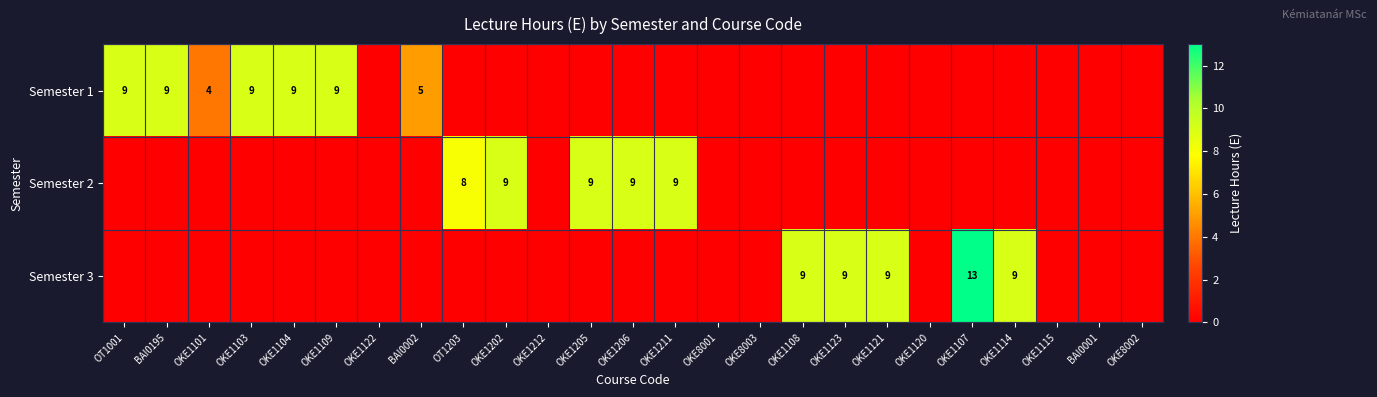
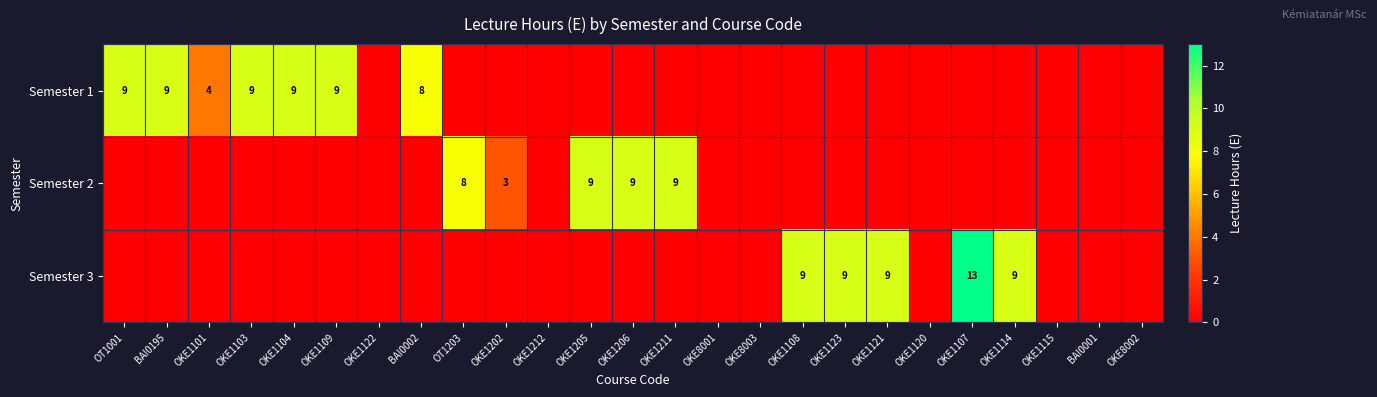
  {
    "Semester 1": {
      "OT1001": 9,
      "BAI0195": 9,
      "OKE1101": 4,
      "OKE1103": 9,
      "OKE1104": 9,
      "OKE1109": 9,
-     "BAI0002": 5
+     "BAI0002": 8
    },
    "Semester 2": {
      "OT1203": 8,
-     "OKE1202": 9,
+     "OKE1202": 3,
      "OKE1205": 9,
      "OKE1206": 9,
      "OKE1211": 9
    },
    "Semester 3": {
      "OKE1108": 9,
      "OKE1123": 9,
      "OKE1121": 9,
      "OKE1107": 13,
      "OKE1114": 9
    }
  }
